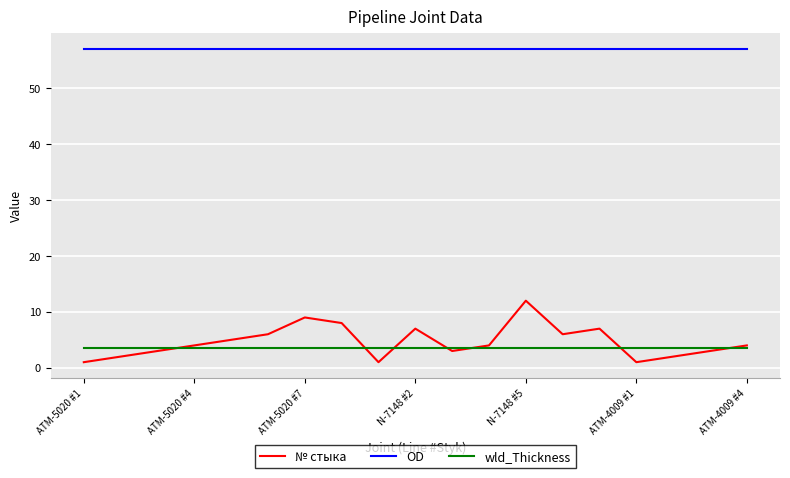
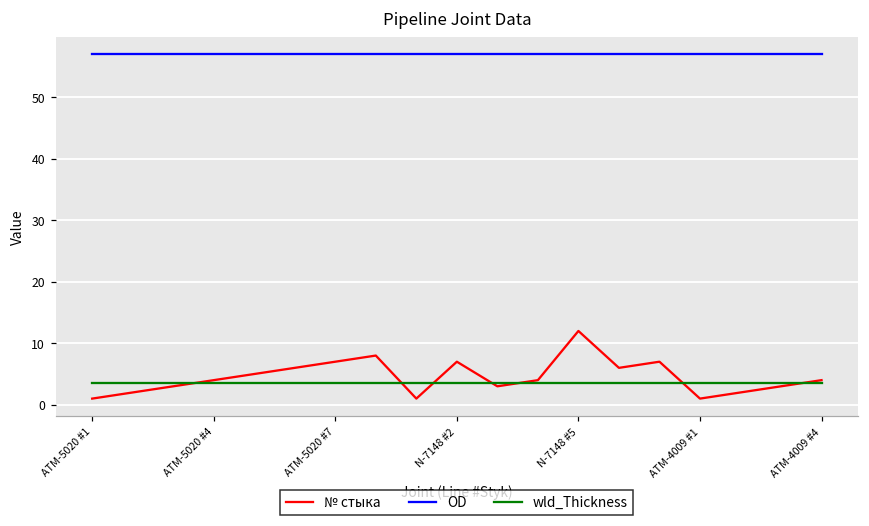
  {
    "№ стыка": {
      "ATM-5020 #1": 1,
      "ATM-5020 #4": 4,
-     "ATM-5020 #7": 9,
+     "ATM-5020 #7": 7,
      "N-7148 #2": 7,
      "N-7148 #5": 12,
      "ATM-4009 #1": 1,
      "ATM-4009 #4": 4
    },
    "OD": {
      "ATM-5020 #1": 57,
      "ATM-5020 #4": 57,
      "ATM-5020 #7": 57,
      "N-7148 #2": 57,
      "N-7148 #5": 57,
      "ATM-4009 #1": 57,
      "ATM-4009 #4": 57
    },
    "wld_Thickness": {
      "ATM-5020 #1": 4,
      "ATM-5020 #4": 4,
      "ATM-5020 #7": 4,
      "N-7148 #2": 4,
      "N-7148 #5": 4,
      "ATM-4009 #1": 4,
      "ATM-4009 #4": 4
    }
  }
